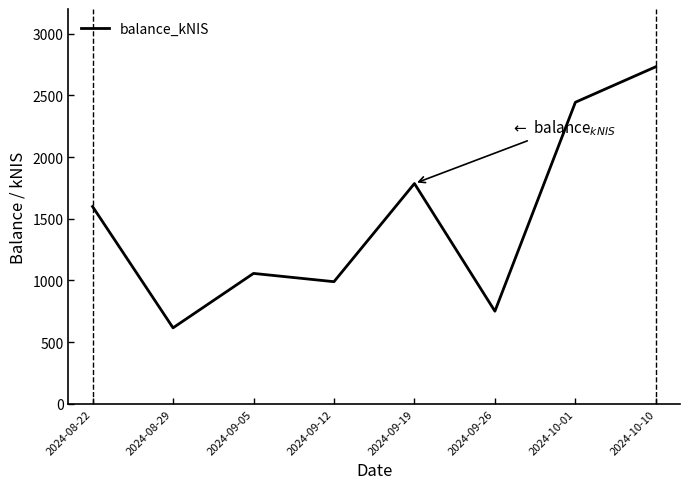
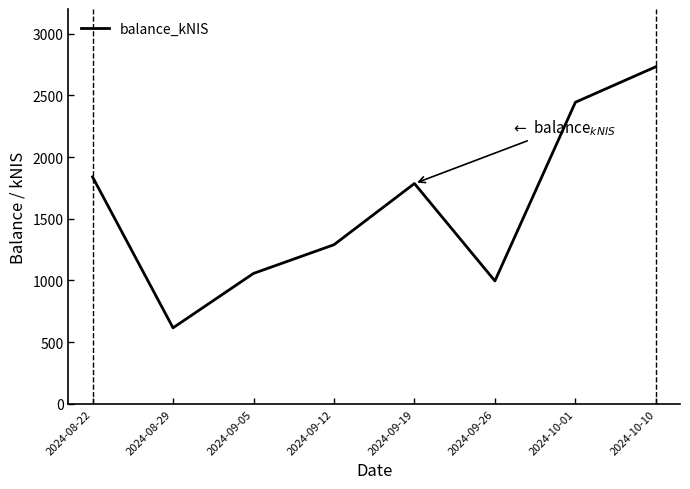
  {
-   "2024-08-22": 1600,
+   "2024-08-22": 1840,
    "2024-08-29": 620,
    "2024-09-05": 1060,
-   "2024-09-12": 990,
+   "2024-09-12": 1290,
    "2024-09-19": 1790,
-   "2024-09-26": 750,
+   "2024-09-26": 1000,
    "2024-10-01": 2440,
    "2024-10-10": 2730
  }
